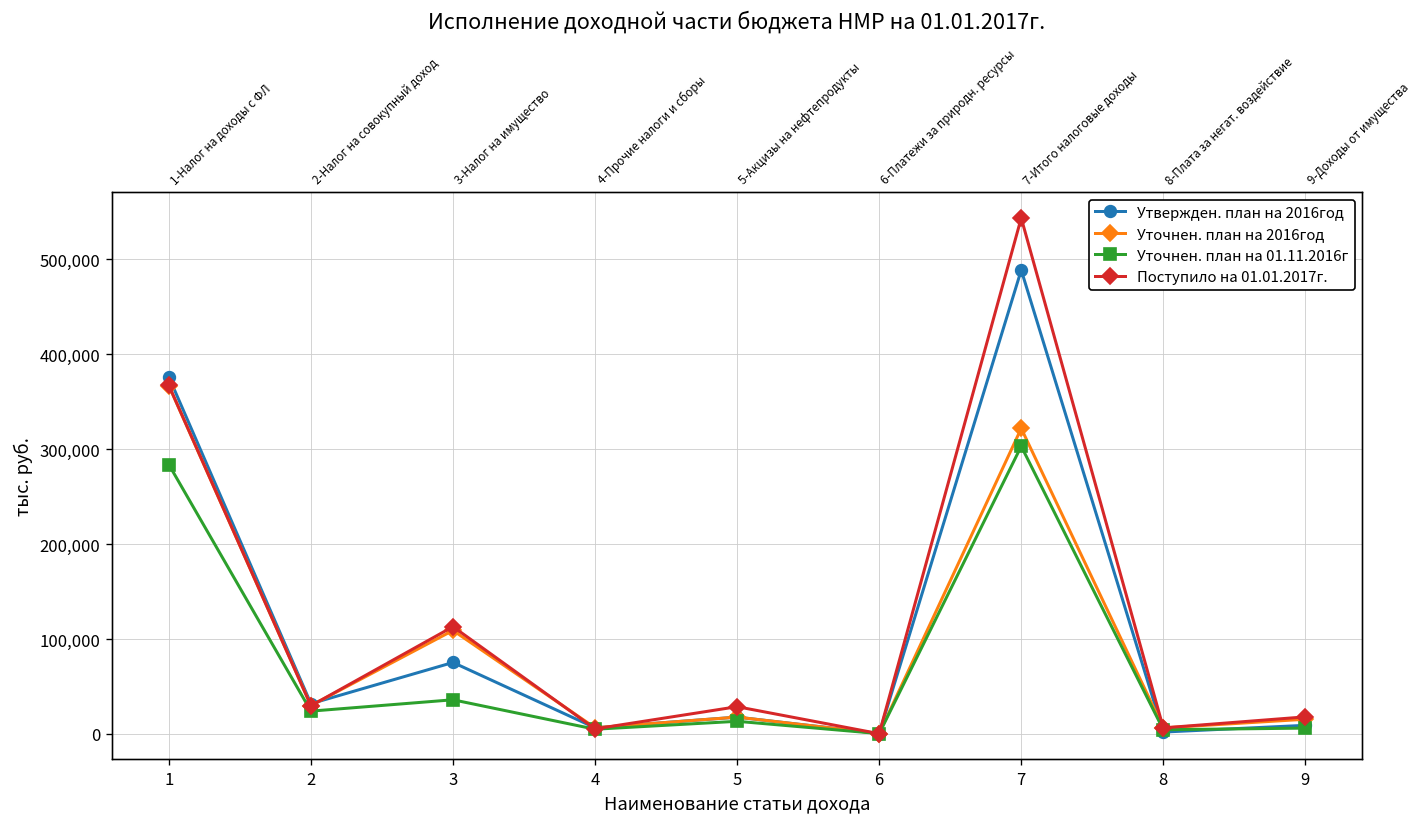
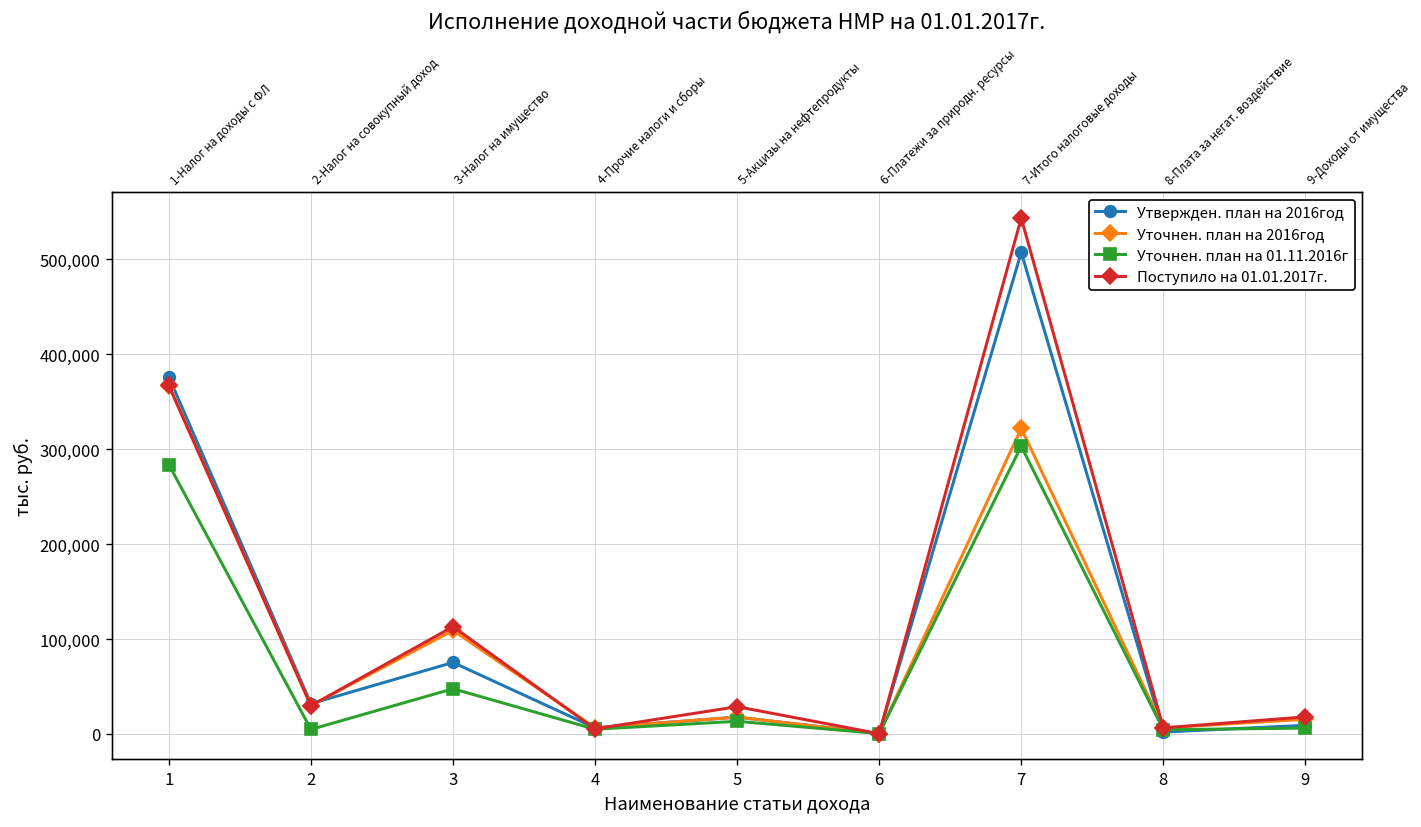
  {
    "Утвержден. план на 2016год": {
      "1": "380,000",
      "3": "80,000",
-     "7": "490,000"
+     "7": "510,000"
    },
    "Уточнен. план на 2016год": {
      "3": "110,000",
      "7": "320,000"
    },
    "Уточнен. план на 01.11.2016г": {
      "1": "280,000",
-     "2": "20,000",
-     "3": "40,000",
+     "2": "0",
+     "3": "50,000",
      "5": "10,000",
      "7": "300,000"
    },
    "Поступило на 01.01.2017г.": {
      "3": "110,000",
      "5": "30,000",
      "7": "540,000"
    }
  }
